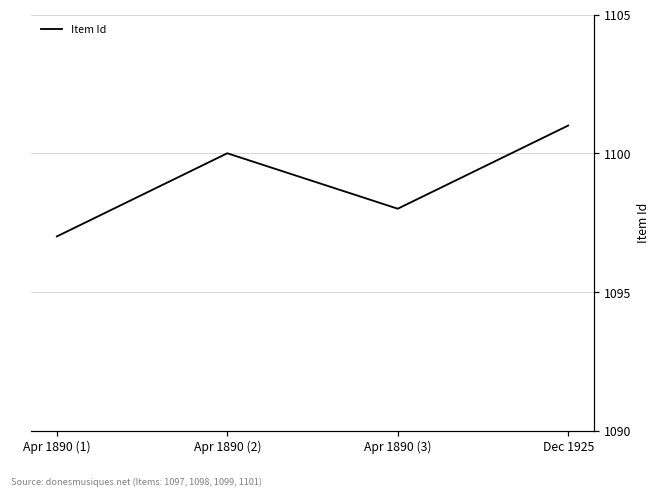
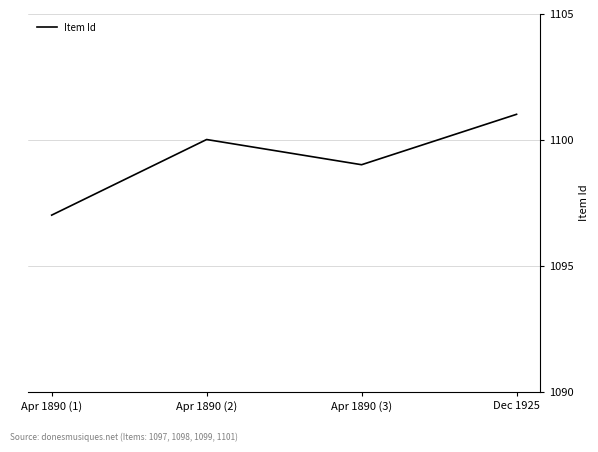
  {
    "Apr 1890 (1)": 1097,
    "Apr 1890 (2)": 1100,
-   "Apr 1890 (3)": 1098,
+   "Apr 1890 (3)": 1099,
    "Dec 1925": 1101
  }
